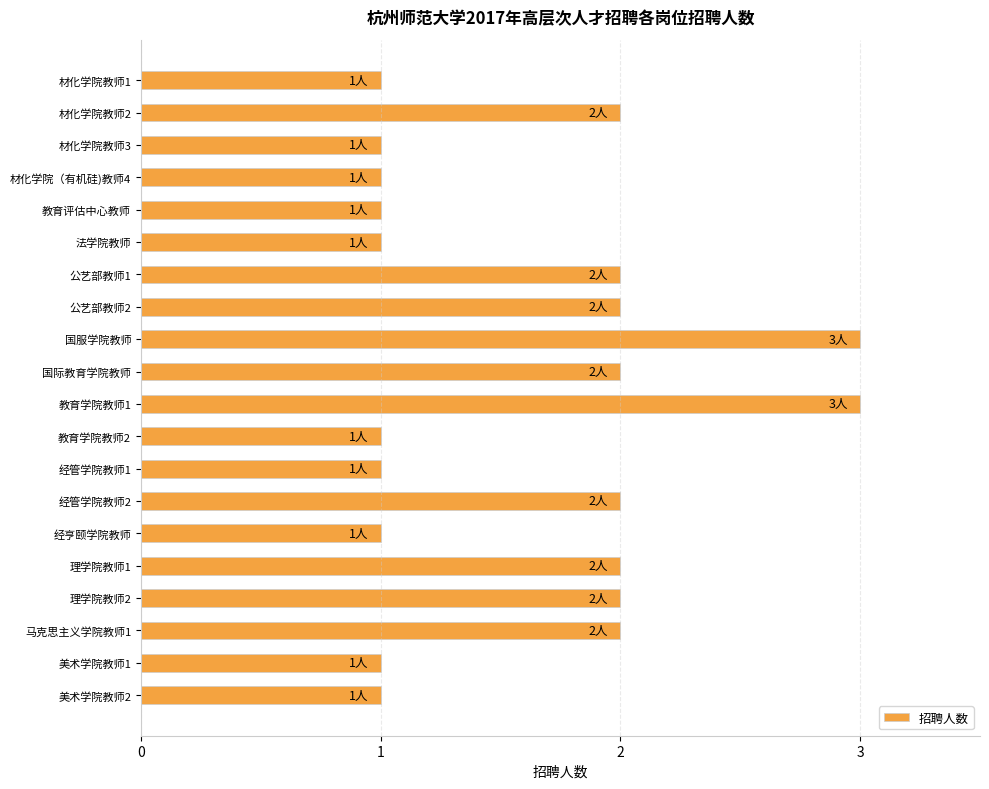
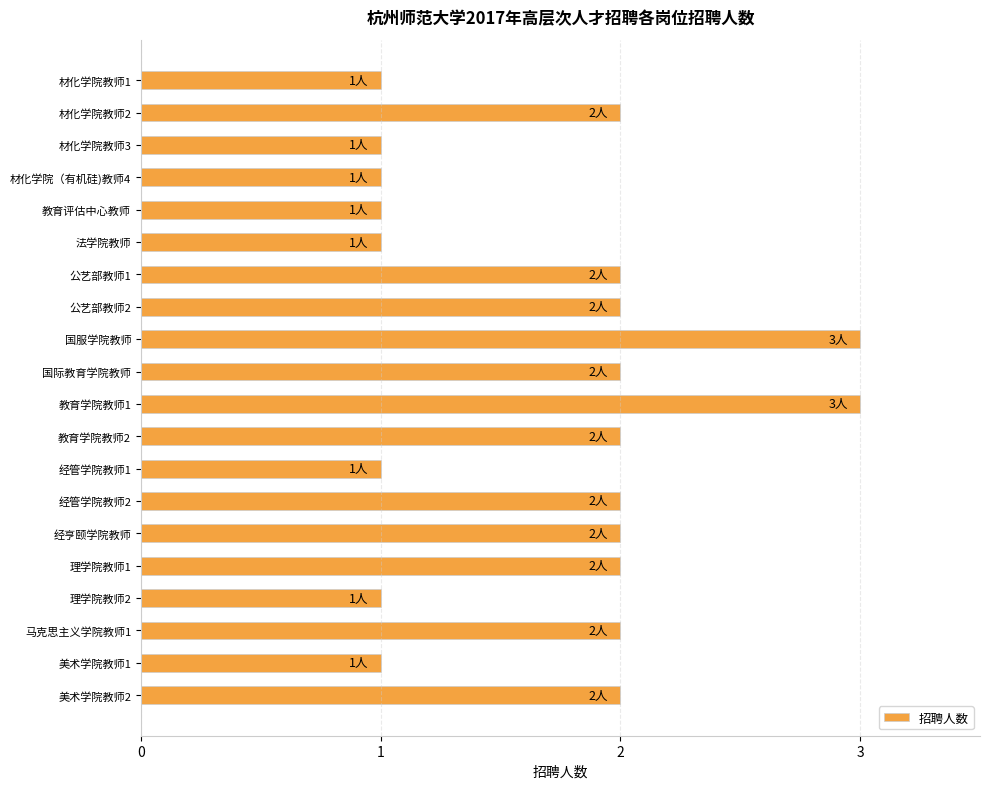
  {
    "材化学院教师1": "1人",
    "材化学院教师2": "2人",
    "材化学院教师3": "1人",
    "材化学院（有机硅)教师4": "1人",
    "教育评估中心教师": "1人",
    "法学院教师": "1人",
    "公艺部教师1": "2人",
    "公艺部教师2": "2人",
    "国服学院教师": "3人",
    "国际教育学院教师": "2人",
    "教育学院教师1": "3人",
-   "教育学院教师2": "1人",
+   "教育学院教师2": "2人",
    "经管学院教师1": "1人",
    "经管学院教师2": "2人",
-   "经亨颐学院教师": "1人",
+   "经亨颐学院教师": "2人",
    "理学院教师1": "2人",
-   "理学院教师2": "2人",
+   "理学院教师2": "1人",
    "马克思主义学院教师1": "2人",
    "美术学院教师1": "1人",
-   "美术学院教师2": "1人"
+   "美术学院教师2": "2人"
  }
